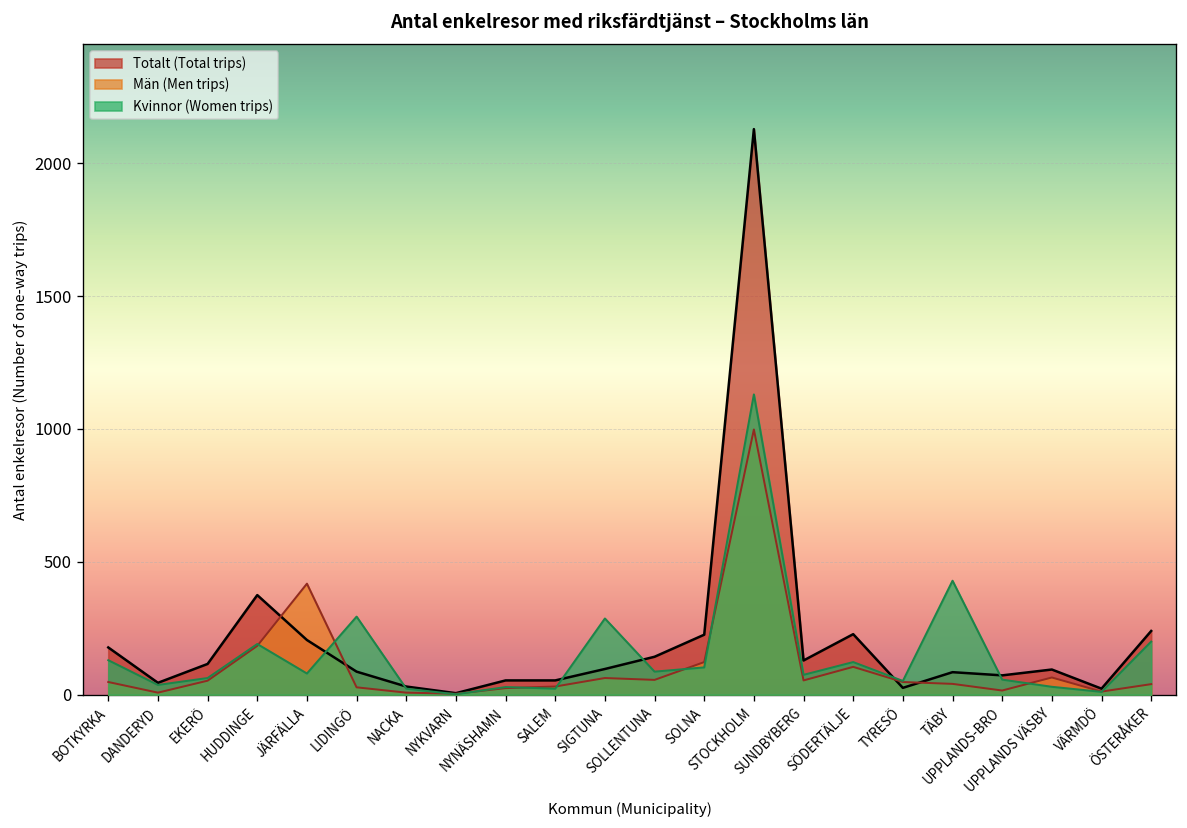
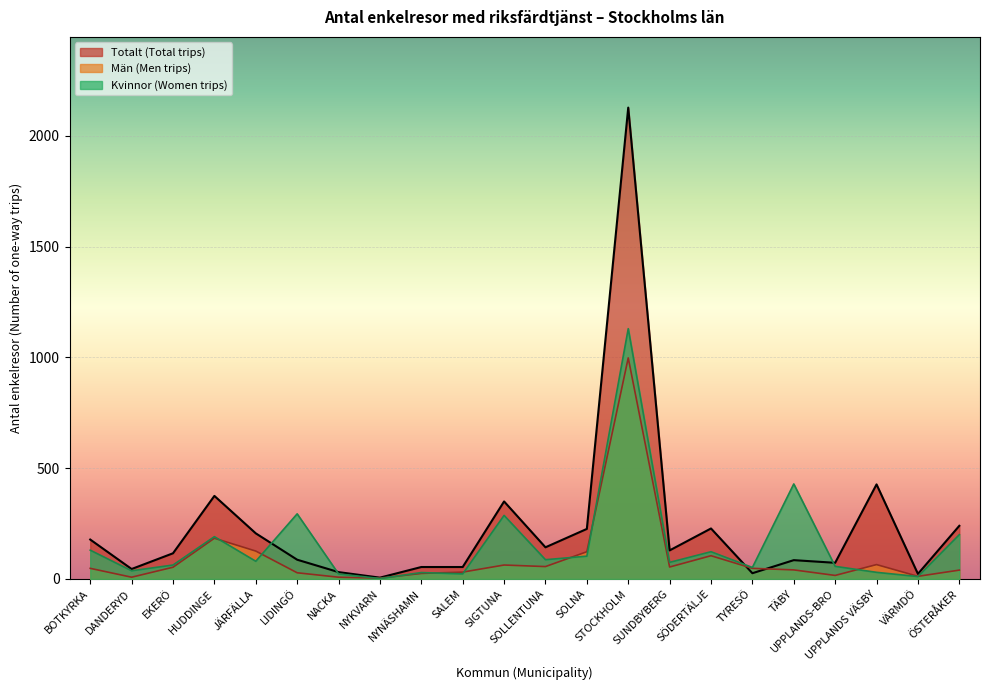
  {
    "Totalt (Total trips)": {
      "BOTKYRKA": 180,
      "EKERÖ": 120,
      "HUDDINGE": 380,
      "JÄRFÄLLA": 210,
      "LIDINGÖ": 90,
      "NYNÄSHAMN": 50,
      "SALEM": 50,
-     "SIGTUNA": 100,
+     "SIGTUNA": 350,
      "SOLLENTUNA": 140,
      "SOLNA": 230,
      "STOCKHOLM": 2130,
      "SUNDBYBERG": 130,
      "SÖDERTÄLJE": 230,
      "TYRESÖ": 30,
      "TÄBY": 90,
      "UPPLANDS-BRO": 70,
-     "UPPLANDS VÄSBY": 100,
+     "UPPLANDS VÄSBY": 430,
      "ÖSTERÅKER": 240
    },
    "Män (Men trips)": {
      "BOTKYRKA": 50,
      "DANDERYD": 10,
-     "JÄRFÄLLA": 420,
+     "JÄRFÄLLA": 130,
      "LIDINGÖ": 30,
      "NACKA": 10,
      "SIGTUNA": 60,
      "SOLLENTUNA": 60,
      "SOLNA": 120,
      "STOCKHOLM": 1000,
      "SUNDBYBERG": 50,
      "SÖDERTÄLJE": 110,
      "TÄBY": 40,
      "UPPLANDS-BRO": 20,
      "UPPLANDS VÄSBY": 70,
      "ÖSTERÅKER": 40
    },
    "Kvinnor (Women trips)": {
      "BOTKYRKA": 130,
      "JÄRFÄLLA": 80,
      "LIDINGÖ": 290,
      "SIGTUNA": 290,
      "SOLLENTUNA": 90,
      "SOLNA": 100,
      "STOCKHOLM": 1130,
      "SUNDBYBERG": 80,
      "SÖDERTÄLJE": 120,
      "TÄBY": 430,
      "UPPLANDS-BRO": 60,
      "UPPLANDS VÄSBY": 30,
      "ÖSTERÅKER": 200
    }
  }
